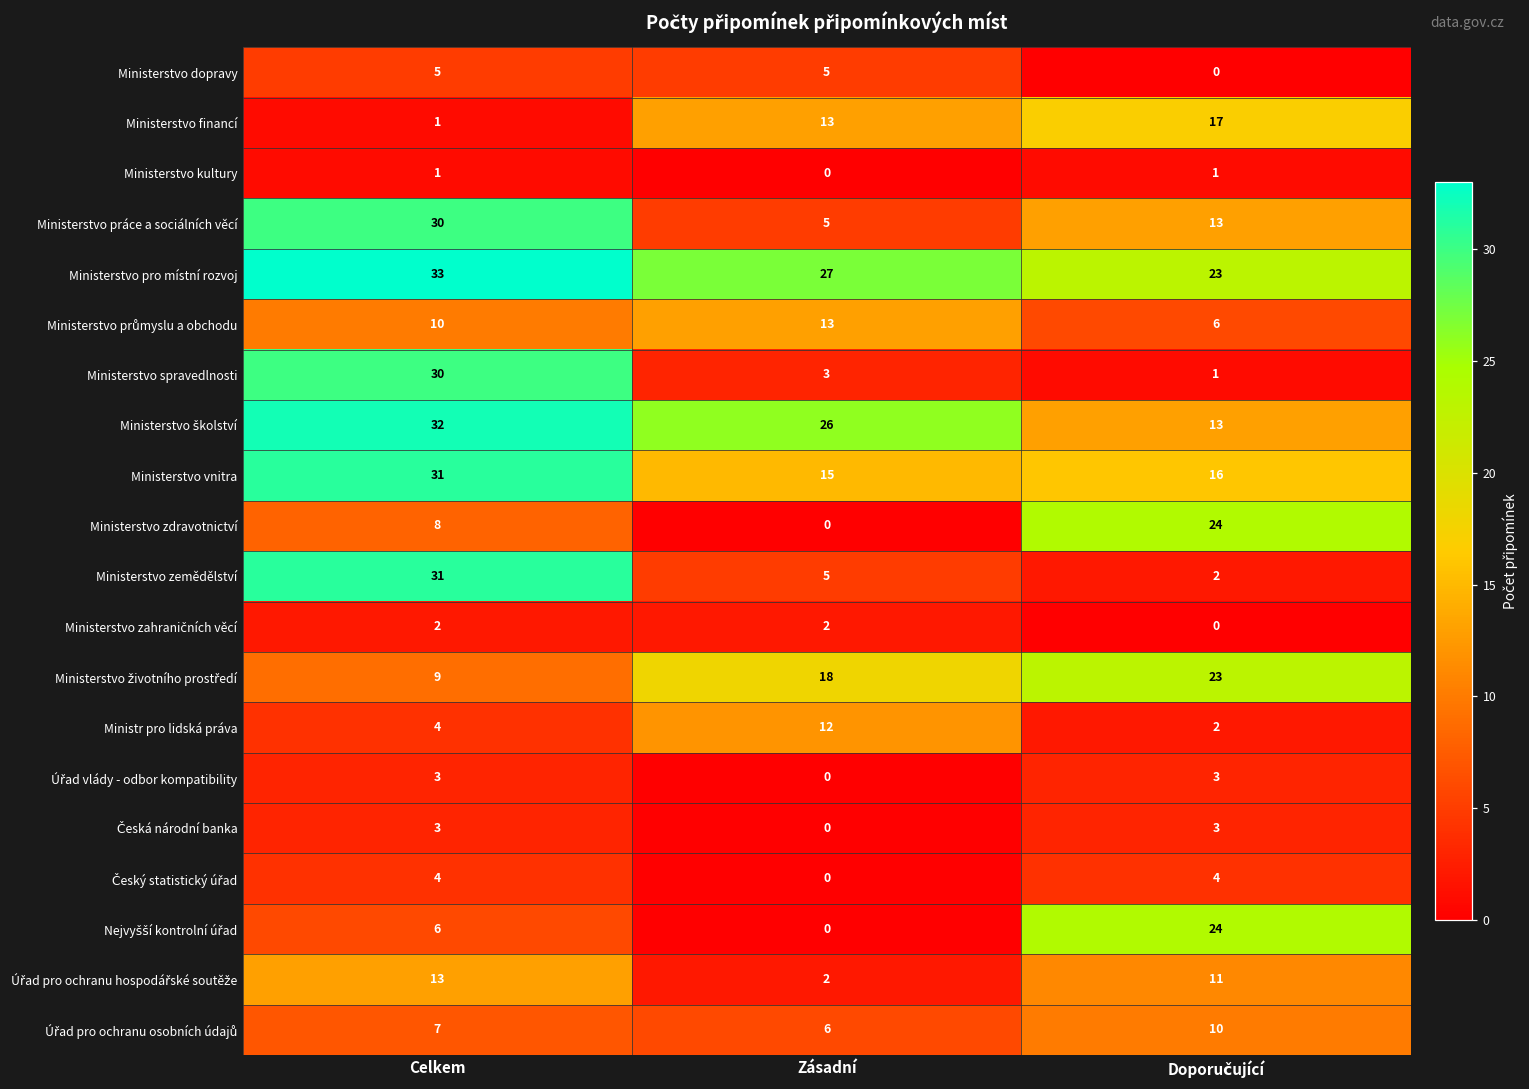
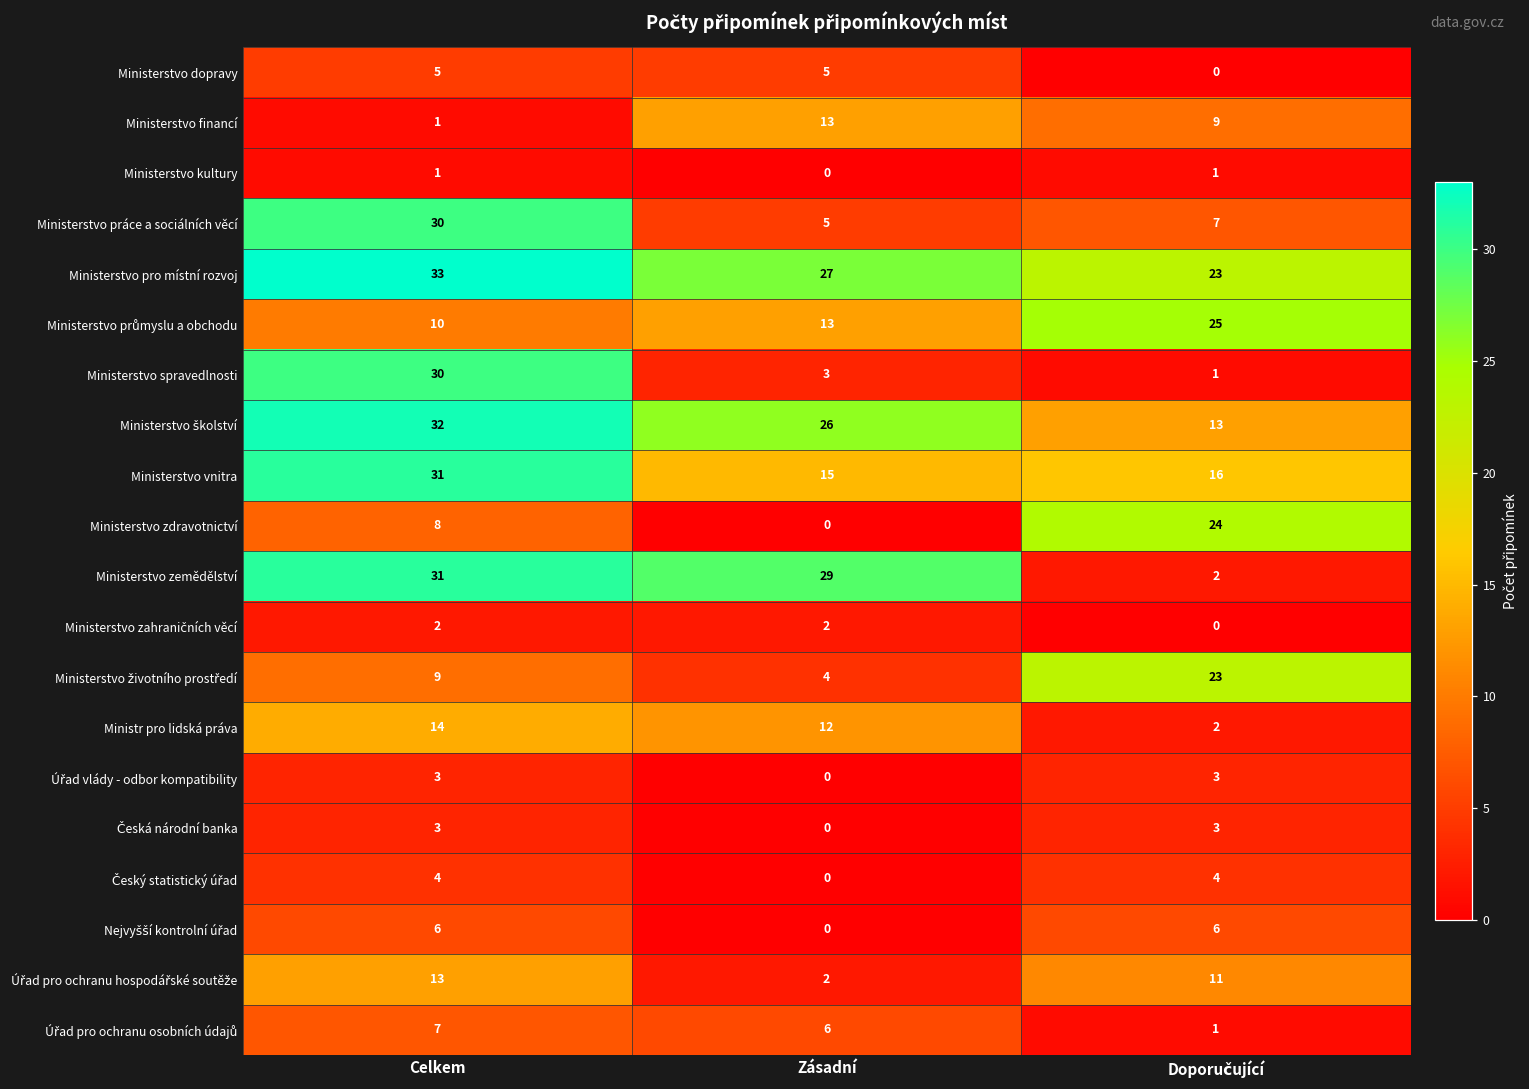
  {
    "Ministerstvo dopravy": {
      "Celkem": 5,
      "Zásadní": 5,
      "Doporučující": 0
    },
    "Ministerstvo financí": {
      "Celkem": 1,
      "Zásadní": 13,
-     "Doporučující": 17
+     "Doporučující": 9
    },
    "Ministerstvo kultury": {
      "Celkem": 1,
      "Zásadní": 0,
      "Doporučující": 1
    },
    "Ministerstvo práce a sociálních věcí": {
      "Celkem": 30,
      "Zásadní": 5,
-     "Doporučující": 13
+     "Doporučující": 7
    },
    "Ministerstvo pro místní rozvoj": {
      "Celkem": 33,
      "Zásadní": 27,
      "Doporučující": 23
    },
    "Ministerstvo průmyslu a obchodu": {
      "Celkem": 10,
      "Zásadní": 13,
-     "Doporučující": 6
+     "Doporučující": 25
    },
    "Ministerstvo spravedlnosti": {
      "Celkem": 30,
      "Zásadní": 3,
      "Doporučující": 1
    },
    "Ministerstvo školství": {
      "Celkem": 32,
      "Zásadní": 26,
      "Doporučující": 13
    },
    "Ministerstvo vnitra": {
      "Celkem": 31,
      "Zásadní": 15,
      "Doporučující": 16
    },
    "Ministerstvo zdravotnictví": {
      "Celkem": 8,
      "Zásadní": 0,
      "Doporučující": 24
    },
    "Ministerstvo zemědělství": {
      "Celkem": 31,
-     "Zásadní": 5,
+     "Zásadní": 29,
      "Doporučující": 2
    },
    "Ministerstvo zahraničních věcí": {
      "Celkem": 2,
      "Zásadní": 2,
      "Doporučující": 0
    },
    "Ministerstvo životního prostředí": {
      "Celkem": 9,
-     "Zásadní": 18,
+     "Zásadní": 4,
      "Doporučující": 23
    },
    "Ministr pro lidská práva": {
-     "Celkem": 4,
+     "Celkem": 14,
      "Zásadní": 12,
      "Doporučující": 2
    },
    "Úřad vlády - odbor kompatibility": {
      "Celkem": 3,
      "Zásadní": 0,
      "Doporučující": 3
    },
    "Česká národní banka": {
      "Celkem": 3,
      "Zásadní": 0,
      "Doporučující": 3
    },
    "Český statistický úřad": {
      "Celkem": 4,
      "Zásadní": 0,
      "Doporučující": 4
    },
    "Nejvyšší kontrolní úřad": {
      "Celkem": 6,
      "Zásadní": 0,
-     "Doporučující": 24
+     "Doporučující": 6
    },
    "Úřad pro ochranu hospodářské soutěže": {
      "Celkem": 13,
      "Zásadní": 2,
      "Doporučující": 11
    },
    "Úřad pro ochranu osobních údajů": {
      "Celkem": 7,
      "Zásadní": 6,
-     "Doporučující": 10
+     "Doporučující": 1
    }
  }
